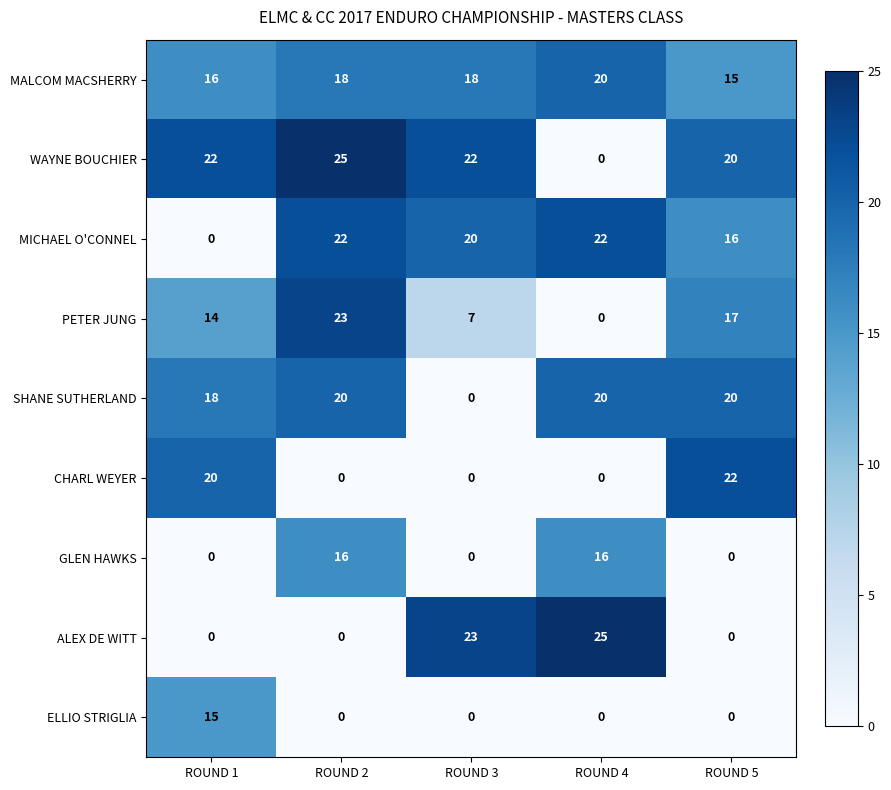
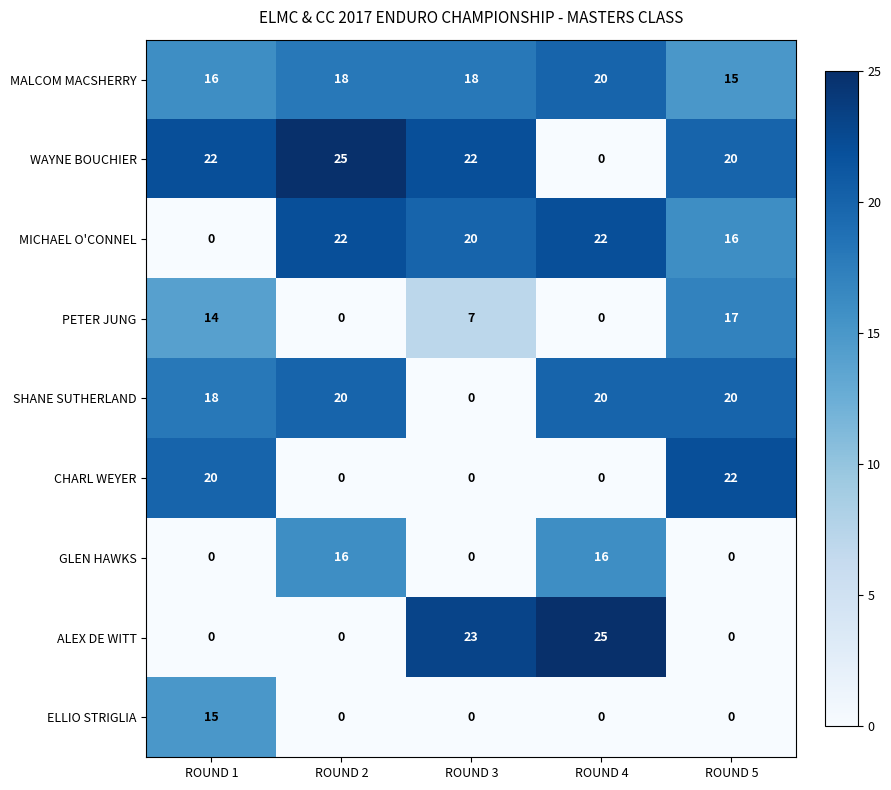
  {
    "MALCOM MACSHERRY": {
      "ROUND 1": 16,
      "ROUND 2": 18,
      "ROUND 3": 18,
      "ROUND 4": 20,
      "ROUND 5": 15
    },
    "WAYNE BOUCHIER": {
      "ROUND 1": 22,
      "ROUND 2": 25,
      "ROUND 3": 22,
      "ROUND 4": 0,
      "ROUND 5": 20
    },
    "MICHAEL O'CONNEL": {
      "ROUND 1": 0,
      "ROUND 2": 22,
      "ROUND 3": 20,
      "ROUND 4": 22,
      "ROUND 5": 16
    },
    "PETER JUNG": {
      "ROUND 1": 14,
-     "ROUND 2": 23,
+     "ROUND 2": 0,
      "ROUND 3": 7,
      "ROUND 4": 0,
      "ROUND 5": 17
    },
    "SHANE SUTHERLAND": {
      "ROUND 1": 18,
      "ROUND 2": 20,
      "ROUND 3": 0,
      "ROUND 4": 20,
      "ROUND 5": 20
    },
    "CHARL WEYER": {
      "ROUND 1": 20,
      "ROUND 2": 0,
      "ROUND 3": 0,
      "ROUND 4": 0,
      "ROUND 5": 22
    },
    "GLEN HAWKS": {
      "ROUND 1": 0,
      "ROUND 2": 16,
      "ROUND 3": 0,
      "ROUND 4": 16,
      "ROUND 5": 0
    },
    "ALEX DE WITT": {
      "ROUND 1": 0,
      "ROUND 2": 0,
      "ROUND 3": 23,
      "ROUND 4": 25,
      "ROUND 5": 0
    },
    "ELLIO STRIGLIA": {
      "ROUND 1": 15,
      "ROUND 2": 0,
      "ROUND 3": 0,
      "ROUND 4": 0,
      "ROUND 5": 0
    }
  }
